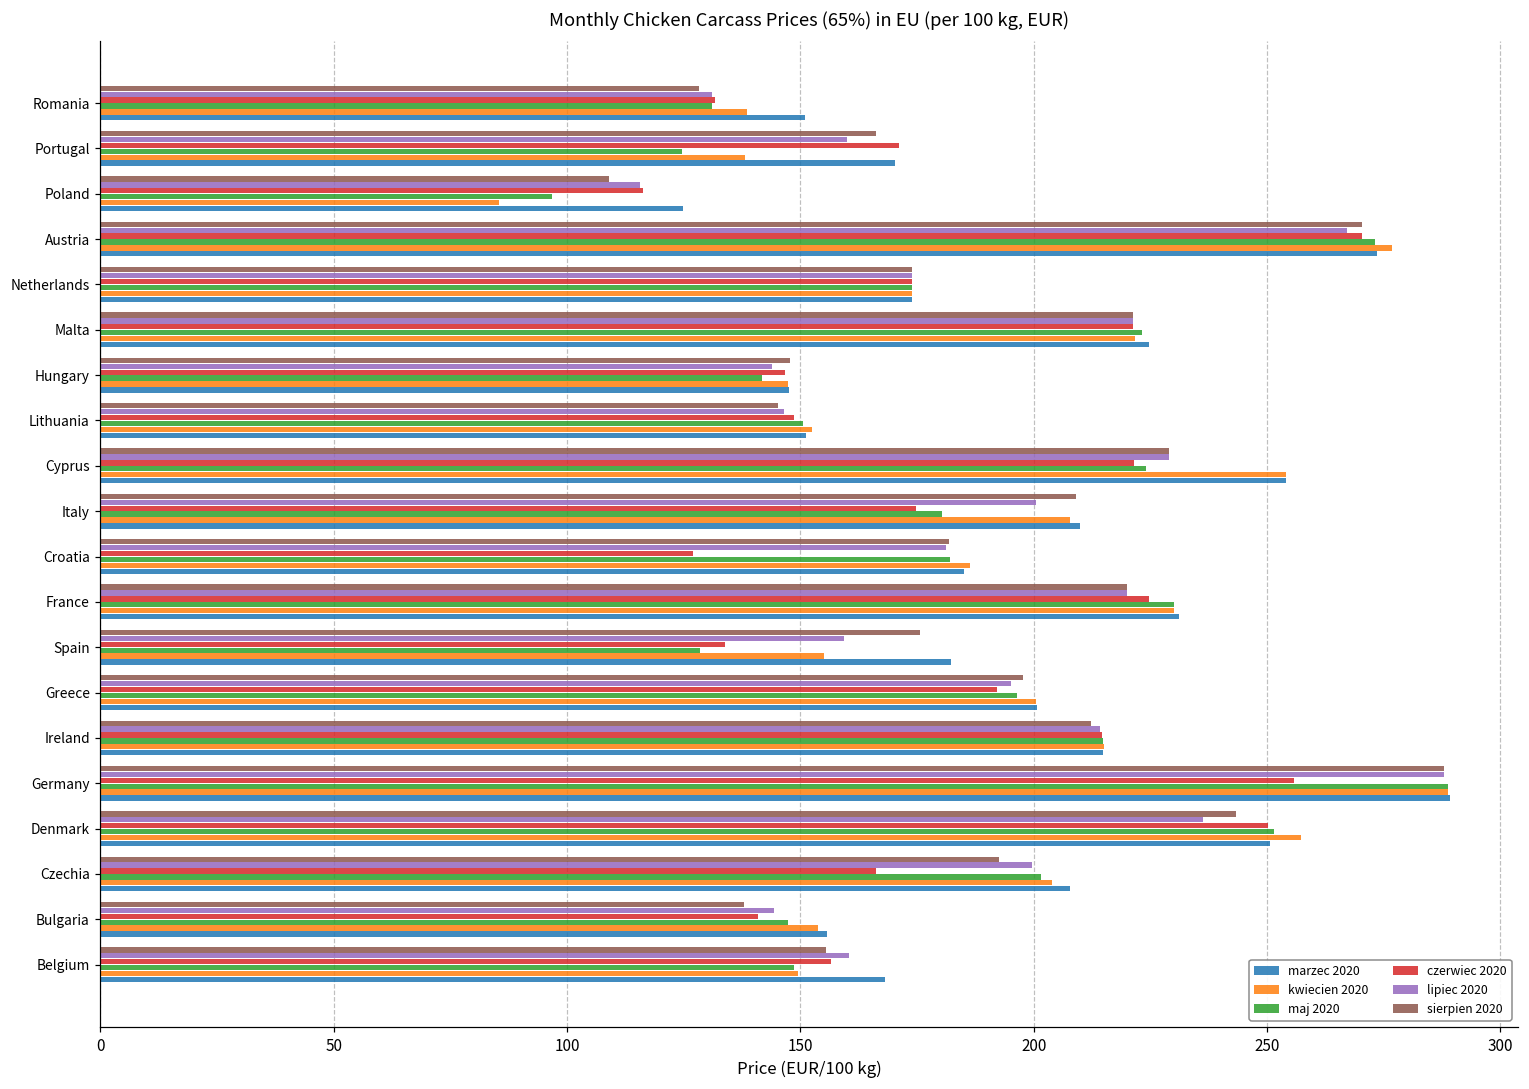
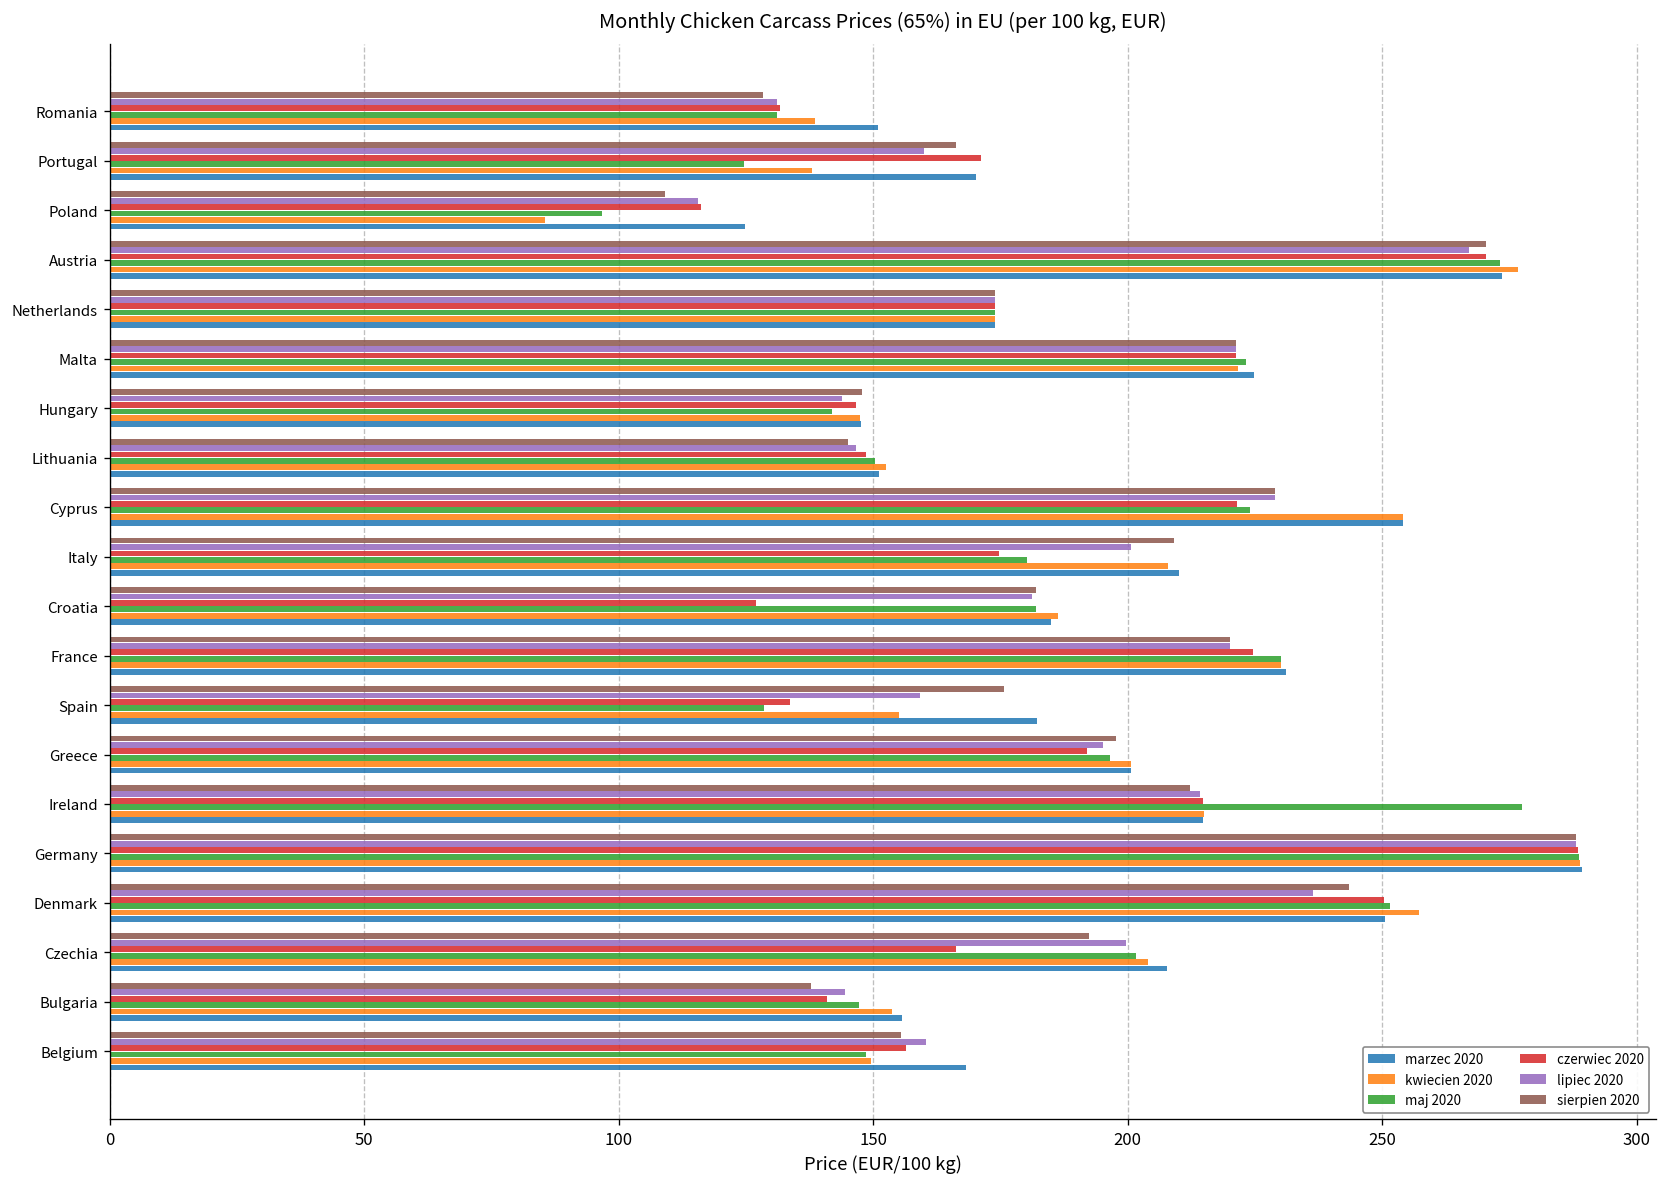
  {
    "marzec 2020": {
      "Romania": 151,
      "Portugal": 170,
      "Poland": 125,
      "Austria": 274,
      "Netherlands": 174,
      "Malta": 225,
      "Hungary": 148,
      "Lithuania": 151,
      "Cyprus": 254,
      "Italy": 210,
      "Croatia": 185,
      "France": 231,
      "Spain": 182,
      "Greece": 201,
      "Ireland": 215,
      "Germany": 289,
      "Denmark": 251,
      "Czechia": 208,
      "Bulgaria": 156,
      "Belgium": 168
    },
    "kwiecien 2020": {
      "Romania": 138,
      "Portugal": 138,
      "Poland": 85,
      "Austria": 277,
      "Netherlands": 174,
      "Malta": 222,
      "Hungary": 147,
      "Lithuania": 153,
      "Cyprus": 254,
      "Italy": 208,
      "Croatia": 186,
      "France": 230,
      "Spain": 155,
      "Greece": 201,
      "Ireland": 215,
      "Germany": 289,
      "Denmark": 257,
      "Czechia": 204,
      "Bulgaria": 154,
      "Belgium": 149
    },
    "maj 2020": {
      "Romania": 131,
      "Portugal": 125,
      "Poland": 97,
      "Austria": 273,
      "Netherlands": 174,
      "Malta": 223,
      "Hungary": 142,
      "Lithuania": 150,
      "Cyprus": 224,
      "Italy": 180,
      "Croatia": 182,
      "France": 230,
      "Spain": 128,
      "Greece": 196,
-     "Ireland": 215,
+     "Ireland": 278,
      "Germany": 289,
      "Denmark": 251,
      "Czechia": 202,
      "Bulgaria": 147,
      "Belgium": 149
    },
    "czerwiec 2020": {
      "Romania": 132,
      "Portugal": 171,
      "Poland": 116,
      "Austria": 270,
      "Netherlands": 174,
      "Malta": 221,
      "Hungary": 147,
      "Lithuania": 149,
      "Cyprus": 221,
      "Italy": 175,
      "Croatia": 127,
      "France": 225,
      "Spain": 134,
      "Greece": 192,
      "Ireland": 215,
-     "Germany": 256,
+     "Germany": 288,
      "Denmark": 250,
      "Czechia": 166,
      "Bulgaria": 141,
      "Belgium": 157
    },
    "lipiec 2020": {
      "Romania": 131,
      "Portugal": 160,
      "Poland": 116,
      "Austria": 267,
      "Netherlands": 174,
      "Malta": 221,
      "Hungary": 144,
      "Lithuania": 147,
      "Cyprus": 229,
      "Italy": 201,
      "Croatia": 181,
      "France": 220,
      "Spain": 159,
      "Greece": 195,
      "Ireland": 214,
      "Germany": 288,
      "Denmark": 236,
      "Czechia": 200,
      "Bulgaria": 144,
      "Belgium": 160
    },
    "sierpien 2020": {
      "Romania": 128,
      "Portugal": 166,
      "Poland": 109,
      "Austria": 270,
      "Netherlands": 174,
      "Malta": 221,
      "Hungary": 148,
      "Lithuania": 145,
      "Cyprus": 229,
      "Italy": 209,
      "Croatia": 182,
      "France": 220,
      "Spain": 176,
      "Greece": 198,
      "Ireland": 212,
      "Germany": 288,
      "Denmark": 243,
      "Czechia": 192,
      "Bulgaria": 138,
      "Belgium": 155
    }
  }
